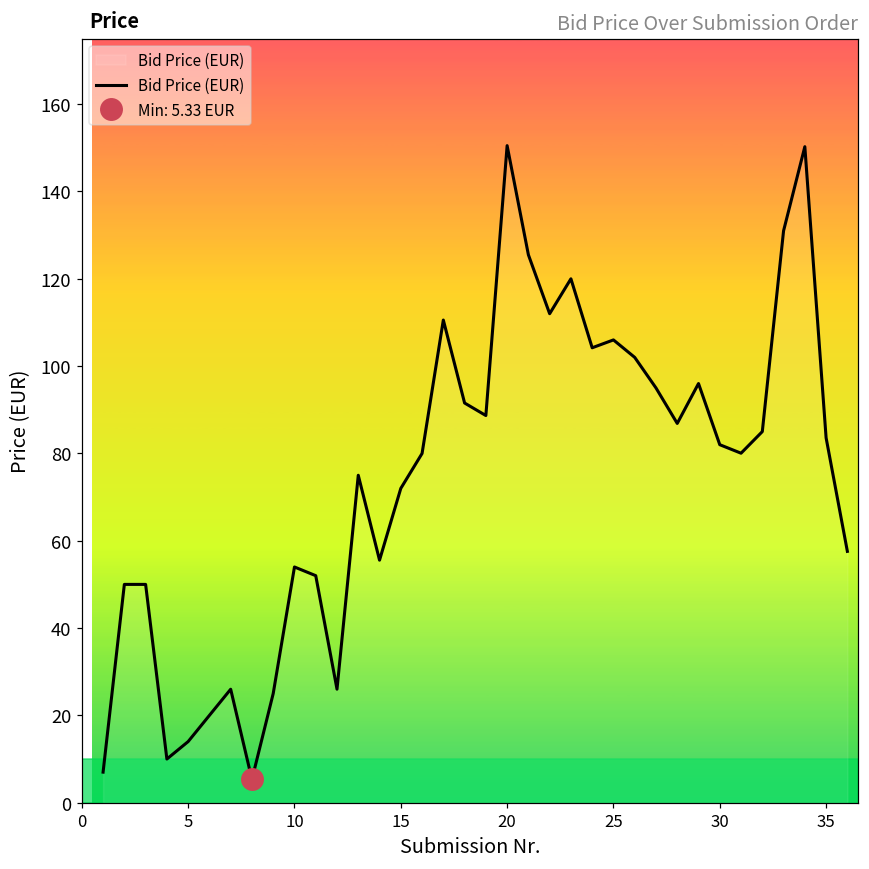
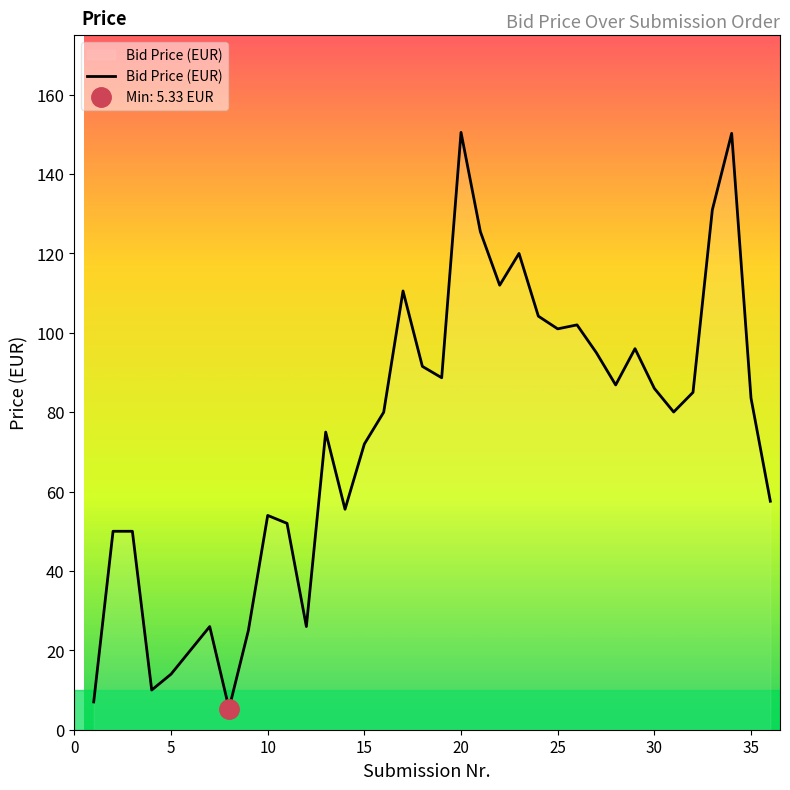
  {
    "Bid Price (EUR)": {
      "5": 14,
      "10": 54,
      "15": 72,
      "20": 151,
-     "25": 106,
-     "30": 82,
+     "25": 101,
+     "30": 86,
      "35": 84
    }
  }
